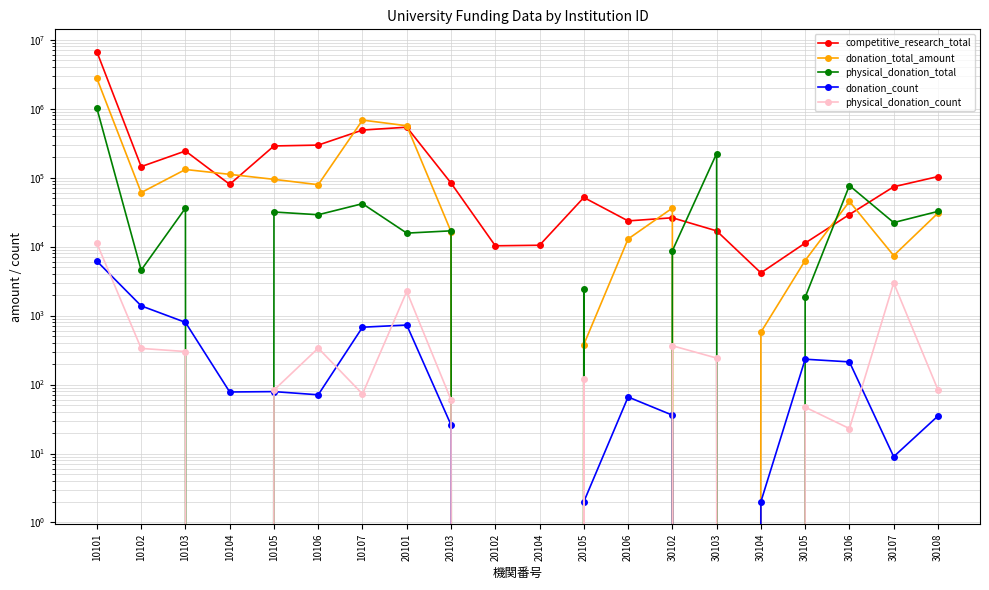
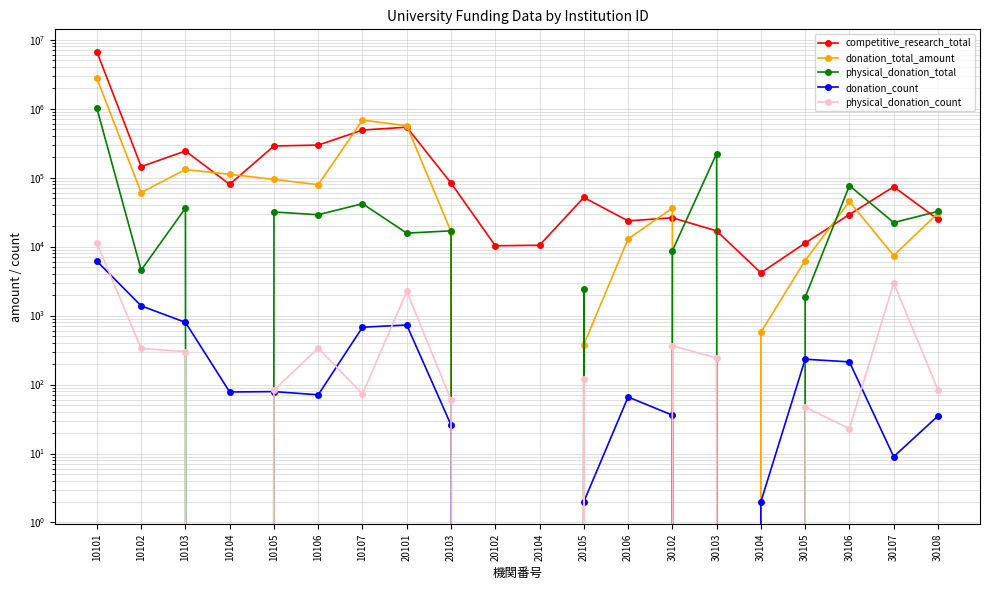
  {
    "competitive_research_total": {
      "10101": 7000000,
      "10102": 140000,
      "10103": 240000,
      "10104": 80000,
      "10105": 290000,
      "10106": 300000,
      "10107": 500000,
      "20103": 80000,
      "20102": 10000,
      "20104": 10000,
      "20105": 50000,
      "20106": 24000,
      "30102": 26000,
      "30103": 17000,
      "30104": 4000,
      "30105": 11000,
      "30106": 29000,
      "30107": 70000,
-     "30108": 100000
+     "30108": 25000
    },
    "donation_total_amount": {
      "10101": 2700000,
      "10102": 60000,
      "10103": 130000,
      "10104": 110000,
      "10105": 90000,
      "10106": 80000,
      "10107": 700000,
      "20105": 400,
      "20106": 13000,
      "30102": 40000,
      "30104": 600,
      "30105": 6000,
      "30106": 50000,
      "30107": 7000
    },
    "physical_donation_total": {
      "10101": 1000000,
      "10102": 5000,
      "10103": 40000,
      "10105": 30000,
      "10106": 29000,
      "10107": 40000,
      "20101": 16000,
      "20105": 2400,
      "30102": 9000,
      "30103": 220000,
      "30105": 1800,
      "30106": 80000,
      "30107": 22000
    },
    "donation_count": {
      "10101": 6000,
      "10102": 1400,
      "10103": 800,
      "10104": 80,
      "10106": 70,
      "10107": 700,
      "20101": 700,
      "20103": 26,
      "20105": 2,
      "20106": 70,
      "30102": 40,
      "30104": 2,
      "30105": 230,
      "30106": 210,
      "30107": 9,
      "30108": 40
    },
    "physical_donation_count": {
      "10101": 11000,
      "10102": 300,
      "10103": 300,
      "10106": 300,
      "10107": 70,
      "20101": 2200,
      "20103": 60,
      "20105": 120,
      "30102": 400,
      "30103": 240,
      "30105": 50,
      "30106": 23,
      "30107": 3000,
      "30108": 80
    }
  }
